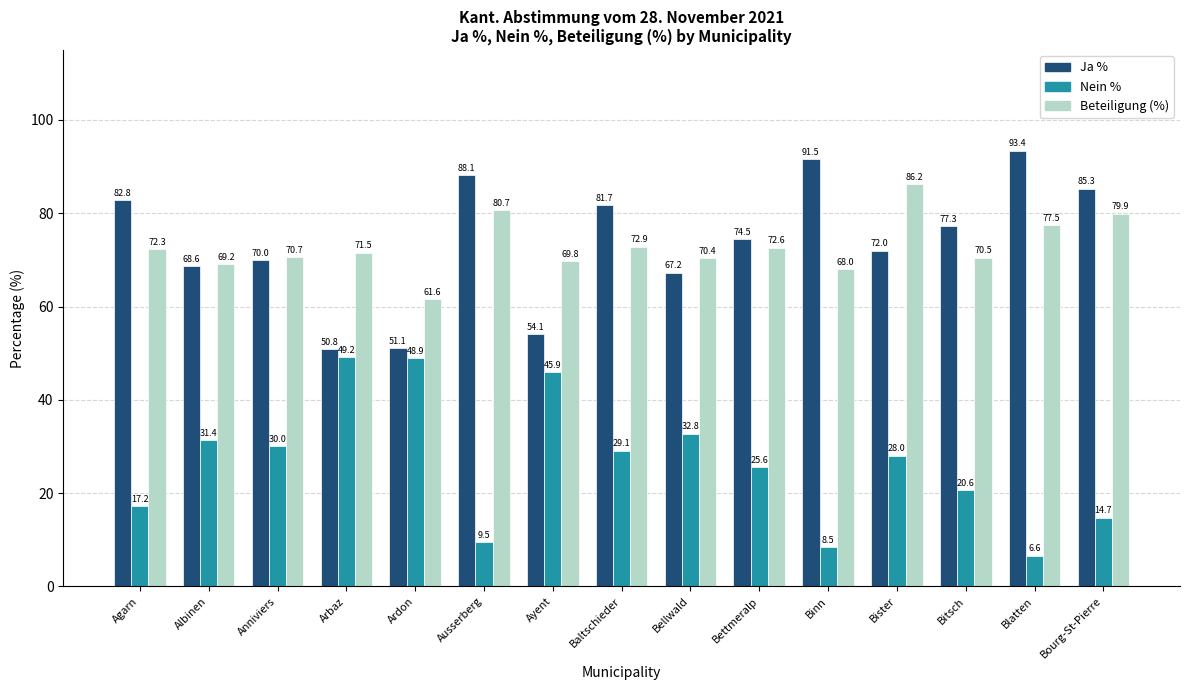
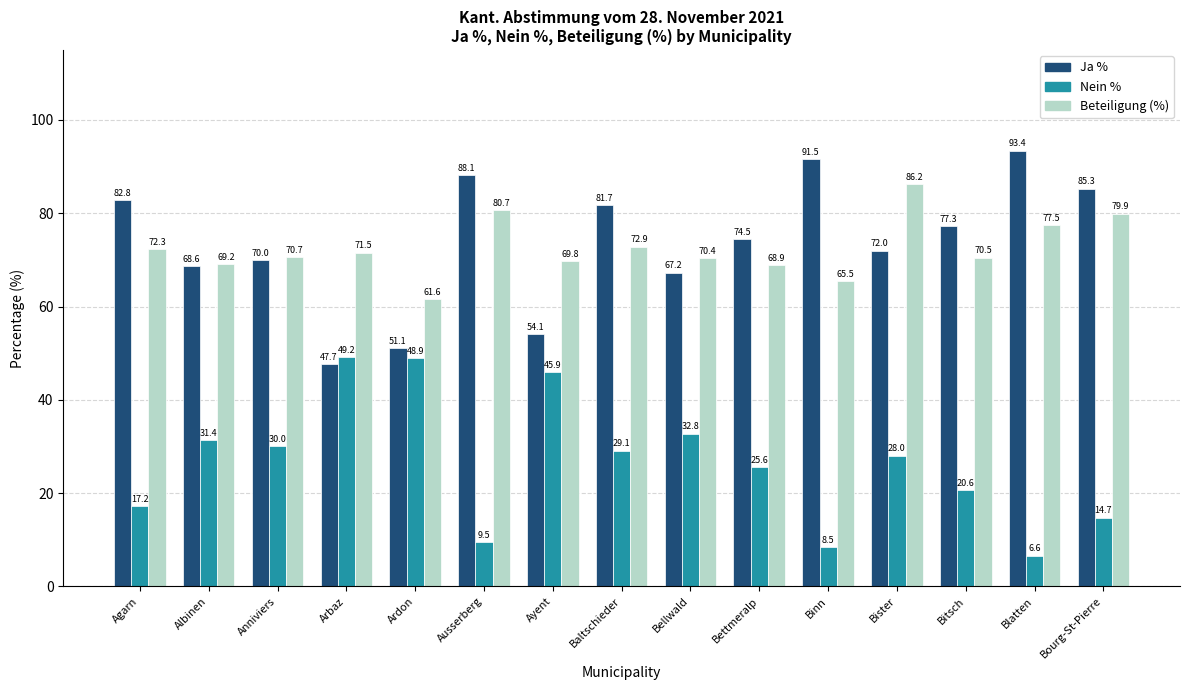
  {
    "Ja %": {
      "Agarn": 82.8,
      "Albinen": 68.6,
      "Anniviers": 70.0,
-     "Arbaz": 50.8,
+     "Arbaz": 47.7,
      "Ardon": 51.1,
      "Ausserberg": 88.1,
      "Ayent": 54.1,
      "Baltschieder": 81.7,
      "Bellwald": 67.2,
      "Bettmeralp": 74.5,
      "Binn": 91.5,
      "Bister": 72.0,
      "Bitsch": 77.3,
      "Blatten": 93.4,
      "Bourg-St-Pierre": 85.3
    },
    "Nein %": {
      "Agarn": 17.2,
      "Albinen": 31.4,
      "Anniviers": 30.0,
      "Arbaz": 49.2,
      "Ardon": 48.9,
      "Ausserberg": 9.5,
      "Ayent": 45.9,
      "Baltschieder": 29.1,
      "Bellwald": 32.8,
      "Bettmeralp": 25.6,
      "Binn": 8.5,
      "Bister": 28.0,
      "Bitsch": 20.6,
      "Blatten": 6.6,
      "Bourg-St-Pierre": 14.7
    },
    "Beteiligung (%)": {
      "Agarn": 72.3,
      "Albinen": 69.2,
      "Anniviers": 70.7,
      "Arbaz": 71.5,
      "Ardon": 61.6,
      "Ausserberg": 80.7,
      "Ayent": 69.8,
      "Baltschieder": 72.9,
      "Bellwald": 70.4,
-     "Bettmeralp": 72.6,
-     "Binn": 68.0,
+     "Bettmeralp": 68.9,
+     "Binn": 65.5,
      "Bister": 86.2,
      "Bitsch": 70.5,
      "Blatten": 77.5,
      "Bourg-St-Pierre": 79.9
    }
  }
